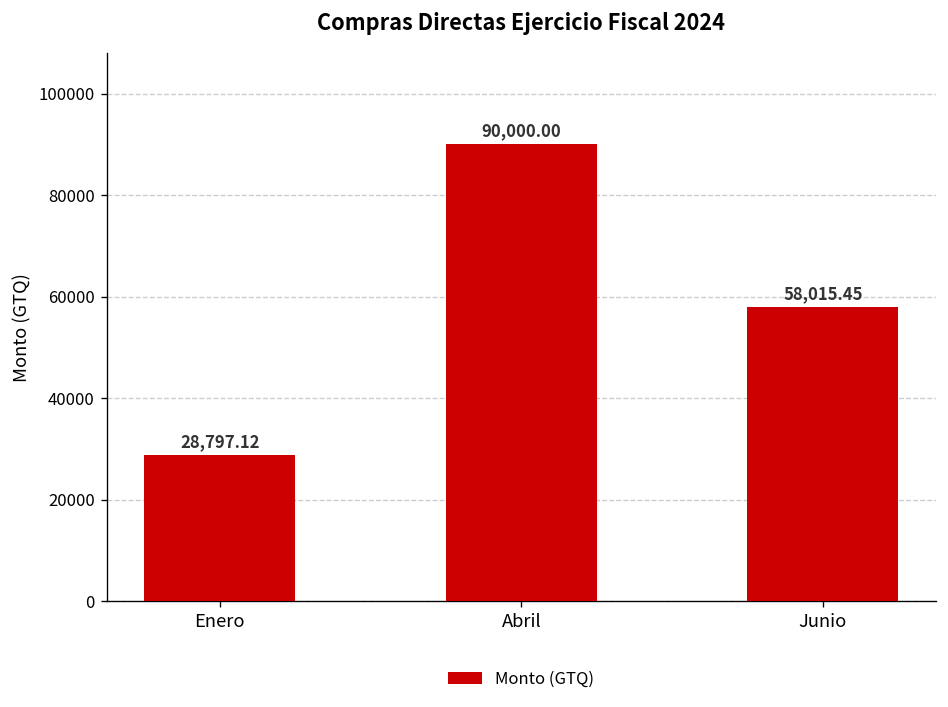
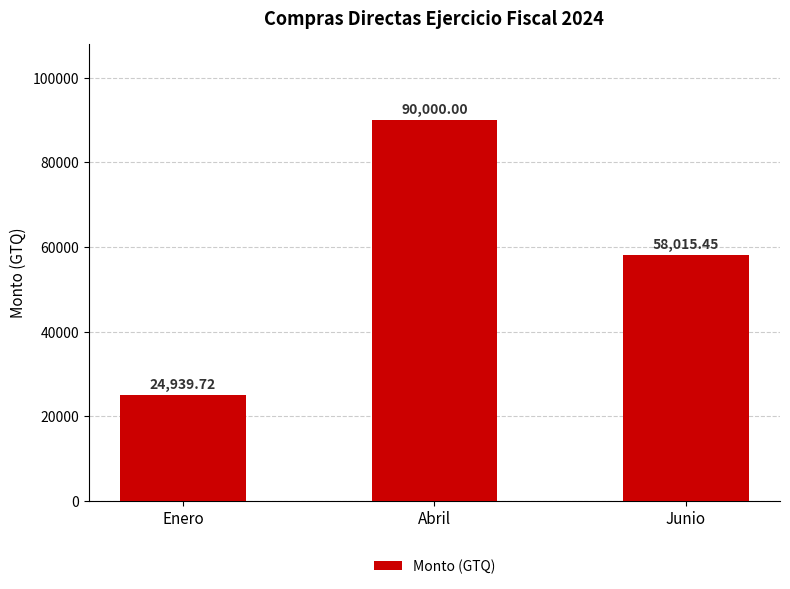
  {
-   "Enero": "28,797.12",
+   "Enero": "24,939.72",
    "Abril": "90,000.00",
    "Junio": "58,015.45"
  }
